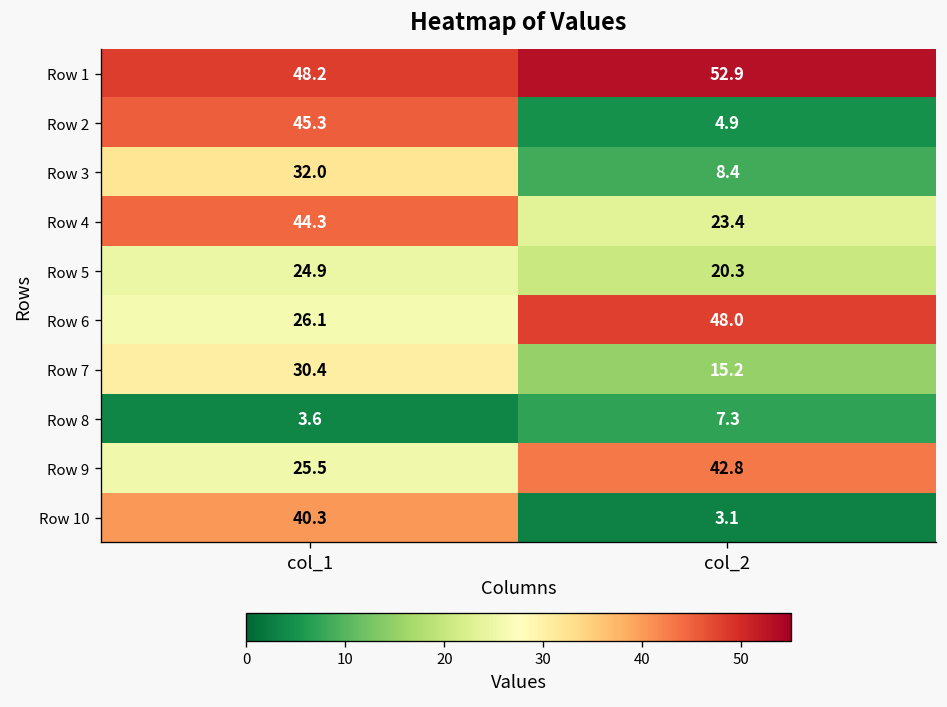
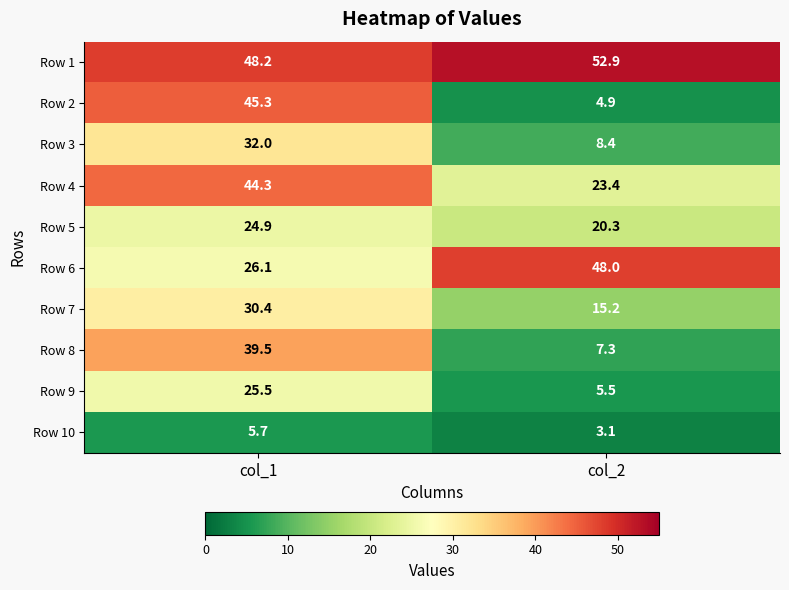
  {
    "Row 1": {
      "col_1": 48.2,
      "col_2": 52.9
    },
    "Row 2": {
      "col_1": 45.3,
      "col_2": 4.9
    },
    "Row 3": {
      "col_1": 32.0,
      "col_2": 8.4
    },
    "Row 4": {
      "col_1": 44.3,
      "col_2": 23.4
    },
    "Row 5": {
      "col_1": 24.9,
      "col_2": 20.3
    },
    "Row 6": {
      "col_1": 26.1,
      "col_2": 48.0
    },
    "Row 7": {
      "col_1": 30.4,
      "col_2": 15.2
    },
    "Row 8": {
-     "col_1": 3.6,
+     "col_1": 39.5,
      "col_2": 7.3
    },
    "Row 9": {
      "col_1": 25.5,
-     "col_2": 42.8
+     "col_2": 5.5
    },
    "Row 10": {
-     "col_1": 40.3,
+     "col_1": 5.7,
      "col_2": 3.1
    }
  }
